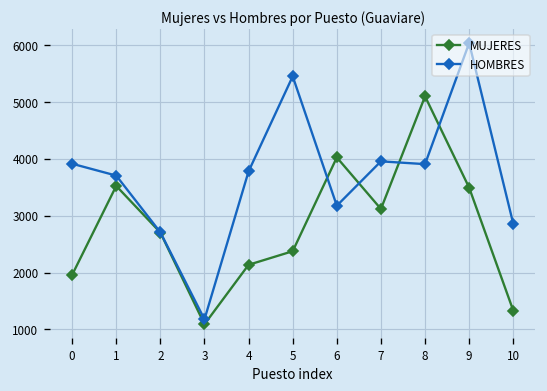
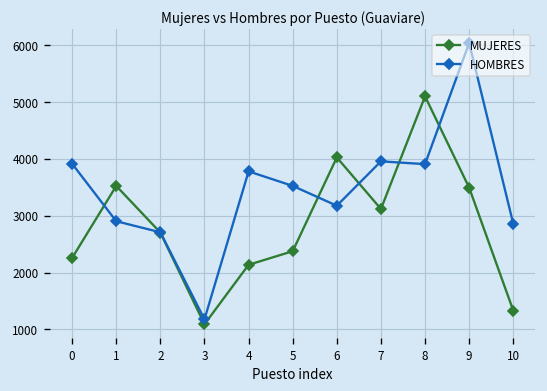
  {
    "MUJERES": {
-     "0": 2000,
+     "0": 2300,
      "1": 3500,
      "3": 1100,
      "4": 2100,
      "5": 2400,
      "6": 4000,
      "7": 3100,
      "8": 5100,
      "9": 3500,
      "10": 1300
    },
    "HOMBRES": {
      "0": 3900,
-     "1": 3700,
+     "1": 2900,
      "3": 1200,
      "4": 3800,
-     "5": 5500,
+     "5": 3500,
      "6": 3200,
      "7": 4000,
      "8": 3900,
      "10": 2900
    }
  }
